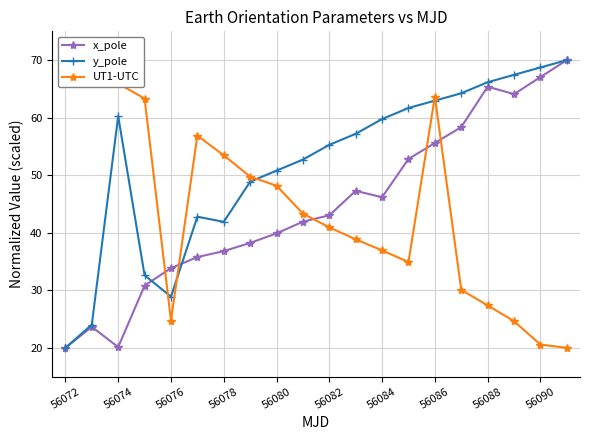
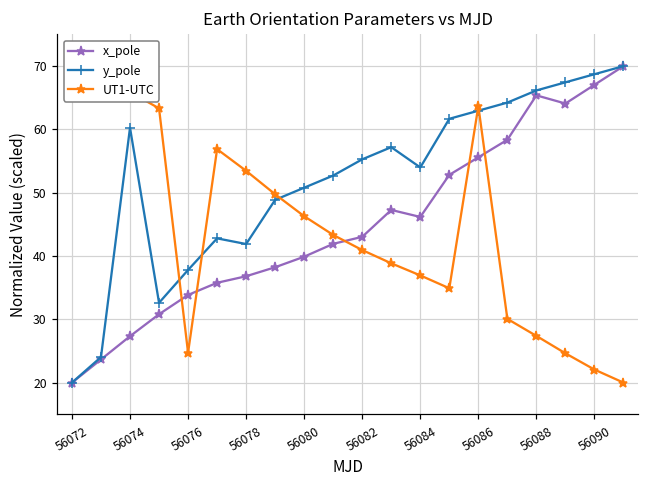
  {
    "x_pole": {
-     "56074": 20,
+     "56074": 27,
      "56076": 34,
      "56078": 37,
      "56080": 40,
      "56082": 43,
      "56084": 46,
      "56086": 56,
      "56088": 65,
      "56090": 67
    },
    "y_pole": {
      "56074": 60,
-     "56076": 29,
+     "56076": 38,
      "56078": 42,
      "56080": 51,
      "56082": 55,
-     "56084": 60,
+     "56084": 54,
      "56086": 63,
      "56088": 66,
      "56090": 69
    },
    "UT1-UTC": {
      "56076": 25,
      "56078": 53,
-     "56080": 48,
+     "56080": 46,
      "56082": 41,
      "56084": 37,
      "56086": 64,
      "56088": 27,
-     "56090": 21
+     "56090": 22
    }
  }
